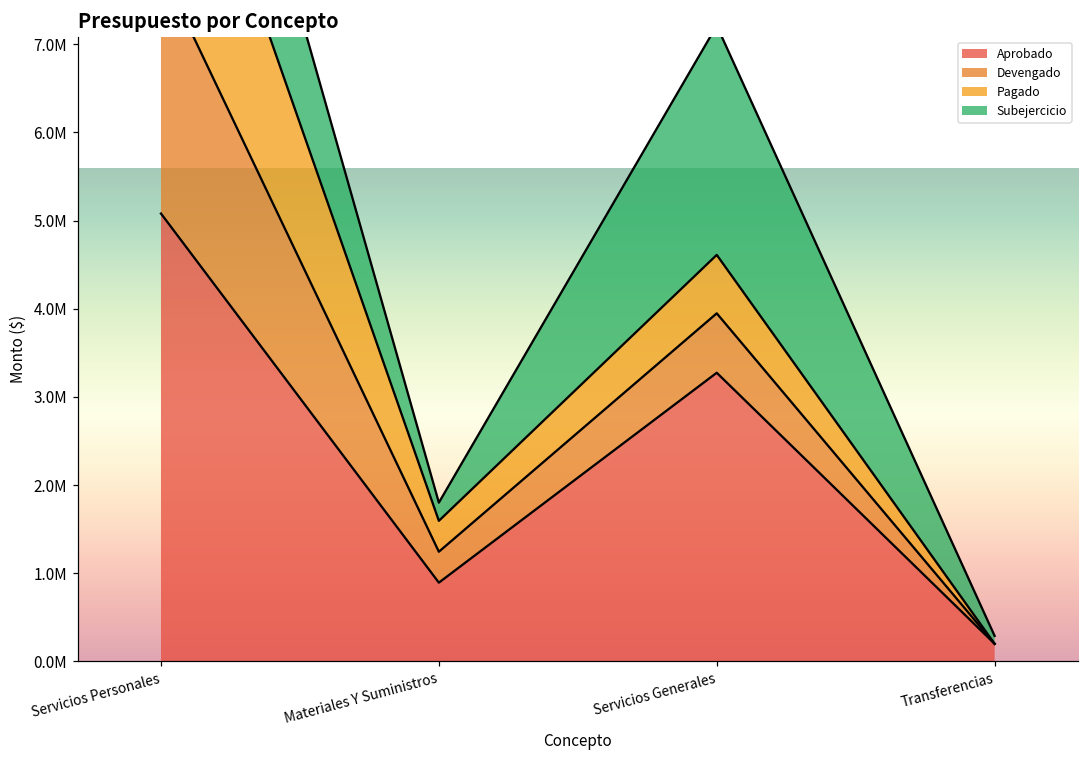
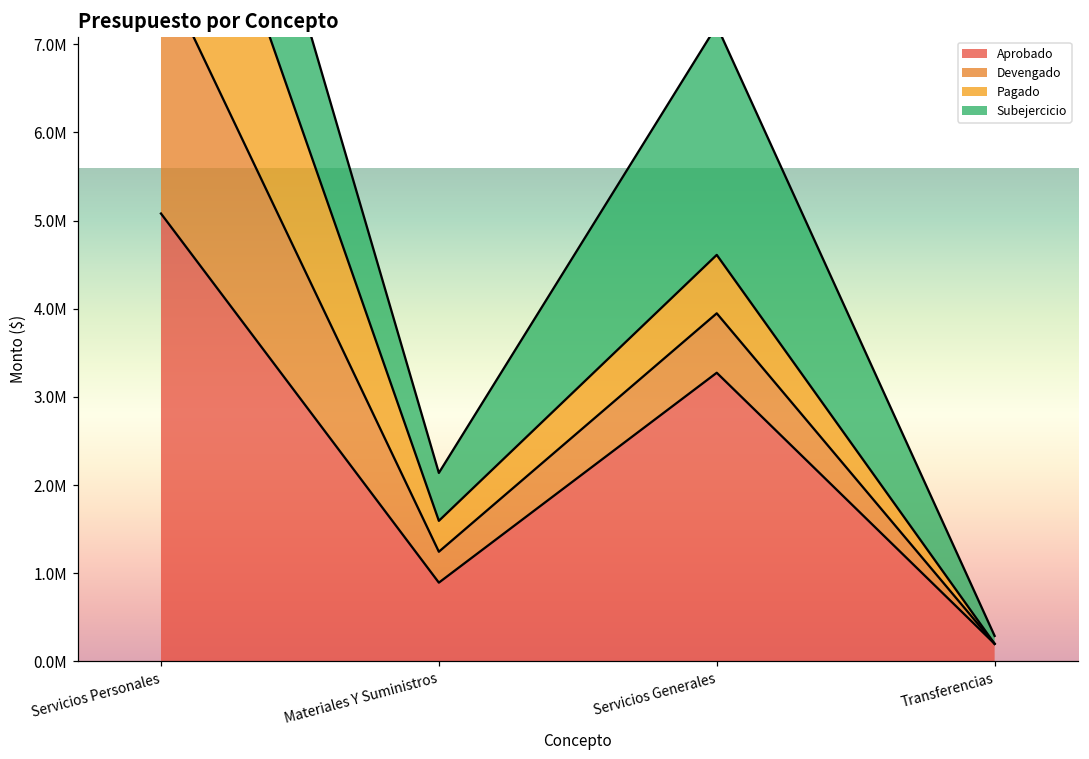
  {
    "Subejercicio": {
-     "Materiales Y Suministros": 200000,
+     "Materiales Y Suministros": 500000,
      "Transferencias": 100000
    }
  }
